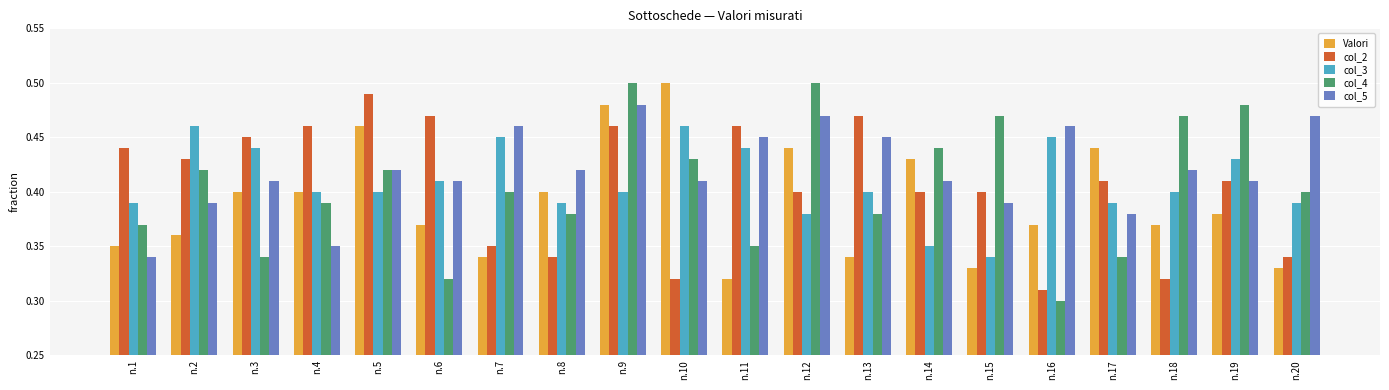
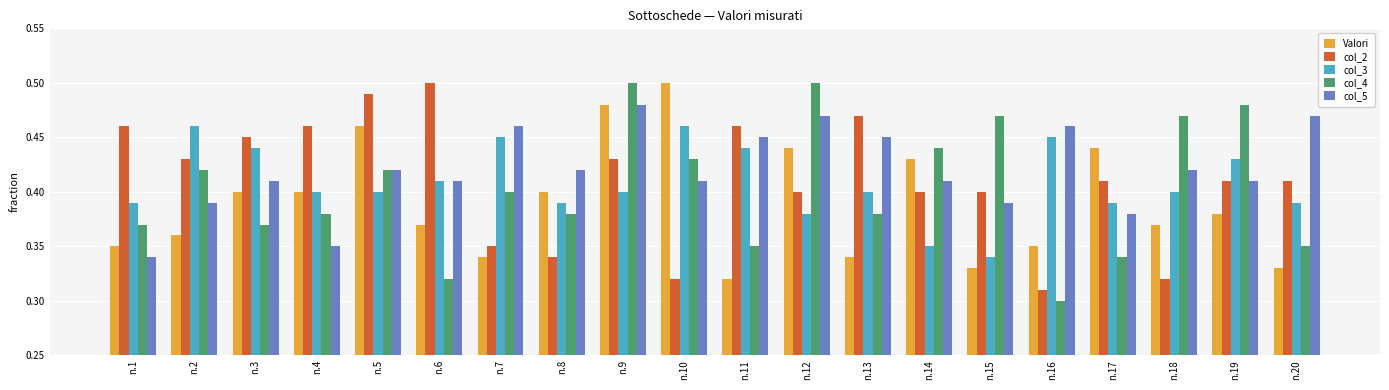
  {
    "Valori": {
      "n.1": 0.35,
      "n.2": 0.36,
      "n.3": 0.40,
      "n.4": 0.40,
      "n.5": 0.46,
      "n.6": 0.37,
      "n.7": 0.34,
      "n.8": 0.40,
      "n.9": 0.48,
      "n.10": 0.50,
      "n.11": 0.32,
      "n.12": 0.44,
      "n.13": 0.34,
      "n.14": 0.43,
      "n.15": 0.33,
-     "n.16": 0.37,
+     "n.16": 0.35,
      "n.17": 0.44,
      "n.18": 0.37,
      "n.19": 0.38,
      "n.20": 0.33
    },
    "col_2": {
-     "n.1": 0.44,
+     "n.1": 0.46,
      "n.2": 0.43,
      "n.3": 0.45,
      "n.4": 0.46,
      "n.5": 0.49,
-     "n.6": 0.47,
+     "n.6": 0.50,
      "n.7": 0.35,
      "n.8": 0.34,
-     "n.9": 0.46,
+     "n.9": 0.43,
      "n.10": 0.32,
      "n.11": 0.46,
      "n.12": 0.40,
      "n.13": 0.47,
      "n.14": 0.40,
      "n.15": 0.40,
      "n.16": 0.31,
      "n.17": 0.41,
      "n.18": 0.32,
      "n.19": 0.41,
-     "n.20": 0.34
+     "n.20": 0.41
    },
    "col_4": {
      "n.1": 0.37,
      "n.2": 0.42,
-     "n.3": 0.34,
-     "n.4": 0.39,
+     "n.3": 0.37,
+     "n.4": 0.38,
      "n.5": 0.42,
      "n.6": 0.32,
      "n.7": 0.40,
      "n.8": 0.38,
      "n.9": 0.50,
      "n.10": 0.43,
      "n.11": 0.35,
      "n.12": 0.50,
      "n.13": 0.38,
      "n.14": 0.44,
      "n.15": 0.47,
      "n.16": 0.30,
      "n.17": 0.34,
      "n.18": 0.47,
      "n.19": 0.48,
-     "n.20": 0.40
+     "n.20": 0.35
    }
  }
